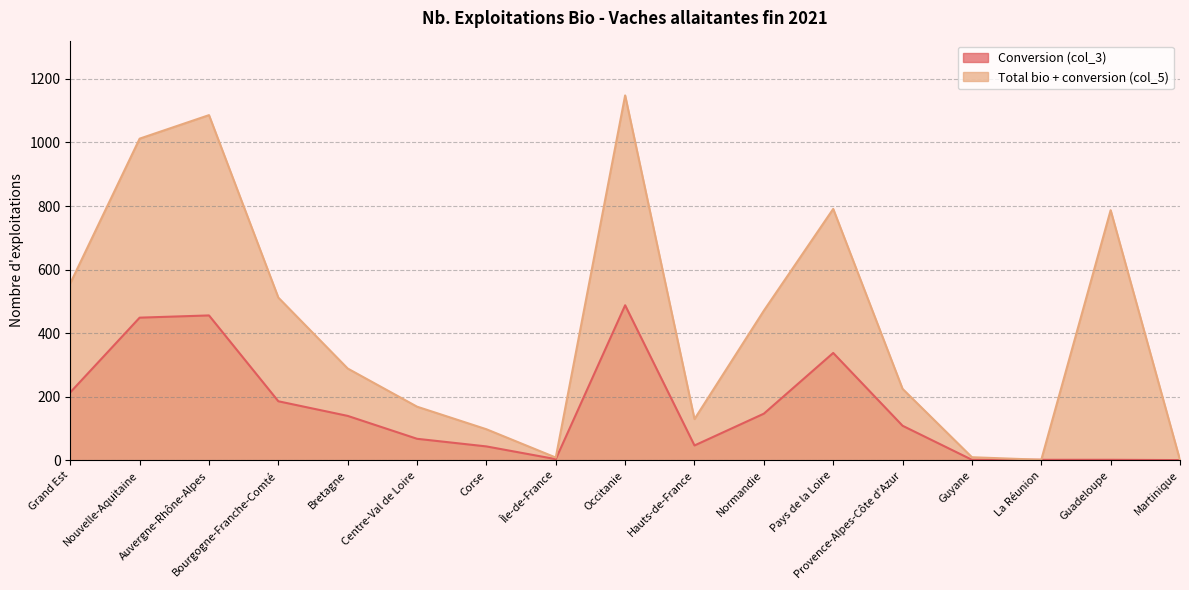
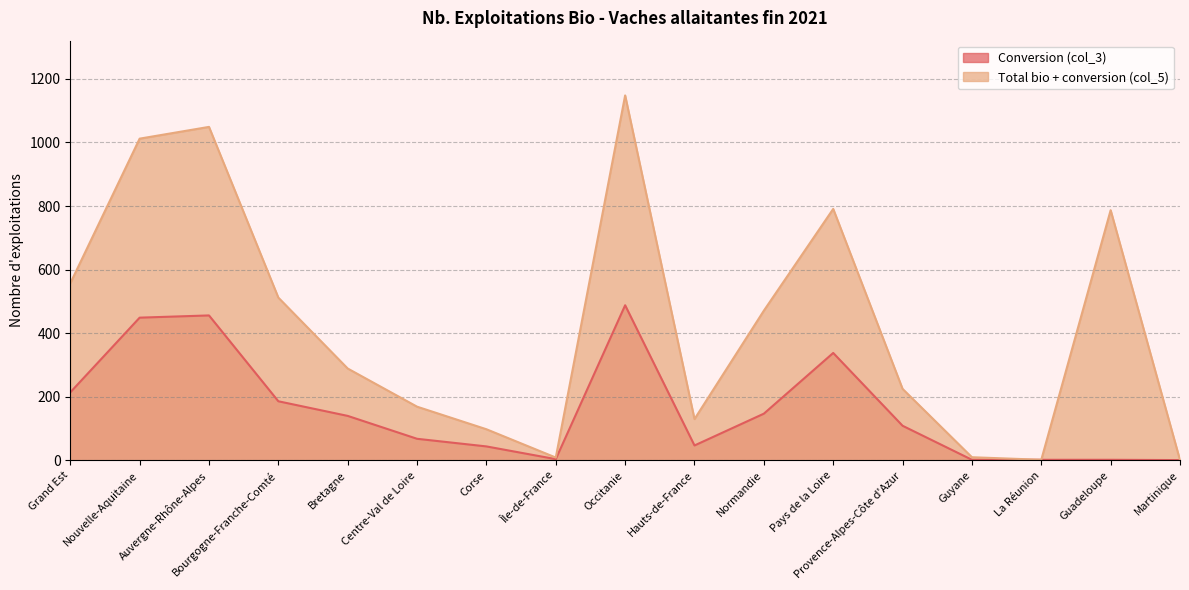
  {
    "Conversion (col_3)": {
      "Grand Est": 210,
      "Nouvelle-Aquitaine": 450,
      "Auvergne-Rhône-Alpes": 460,
      "Bourgogne-Franche-Comté": 190,
      "Bretagne": 140,
      "Centre-Val de Loire": 70,
      "Corse": 40,
      "Occitanie": 490,
      "Hauts-de-France": 50,
      "Normandie": 150,
      "Pays de la Loire": 340,
      "Provence-Alpes-Côte d'Azur": 110,
      "Guyane": 0,
      "Guadeloupe": 0
    },
    "Total bio + conversion (col_5)": {
      "Grand Est": 560,
      "Nouvelle-Aquitaine": 1010,
-     "Auvergne-Rhône-Alpes": 1090,
+     "Auvergne-Rhône-Alpes": 1050,
      "Bourgogne-Franche-Comté": 510,
      "Bretagne": 290,
      "Centre-Val de Loire": 170,
      "Corse": 100,
      "Occitanie": 1150,
      "Hauts-de-France": 130,
      "Normandie": 470,
      "Pays de la Loire": 790,
      "Provence-Alpes-Côte d'Azur": 230,
      "Guyane": 10,
      "Guadeloupe": 790
    }
  }
